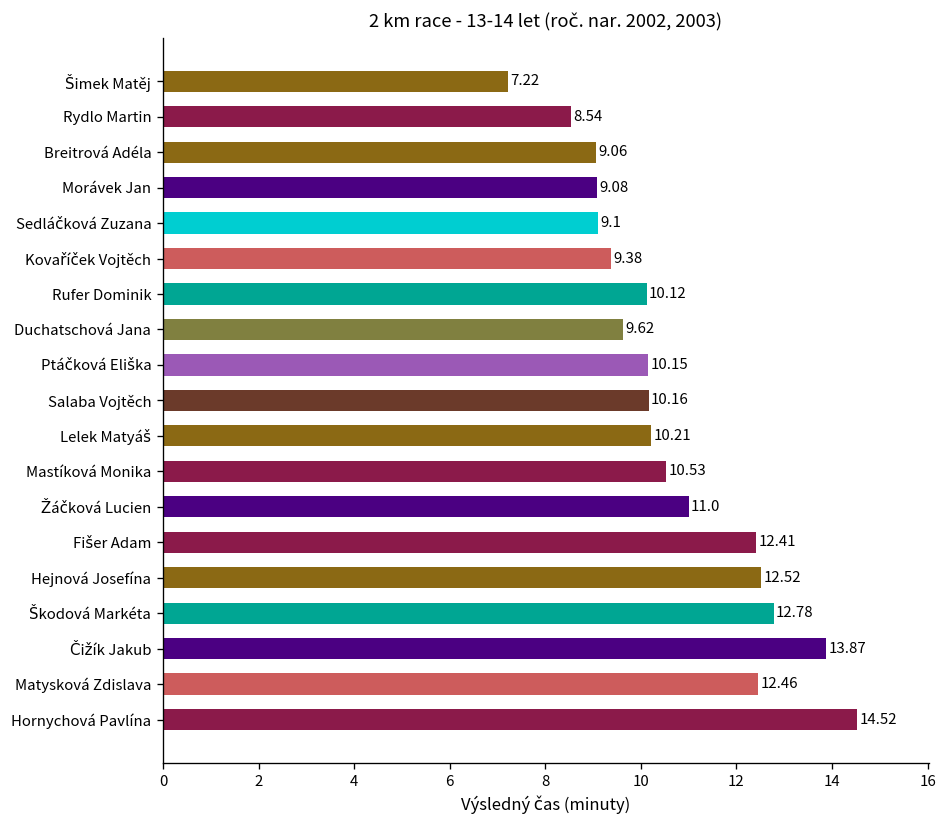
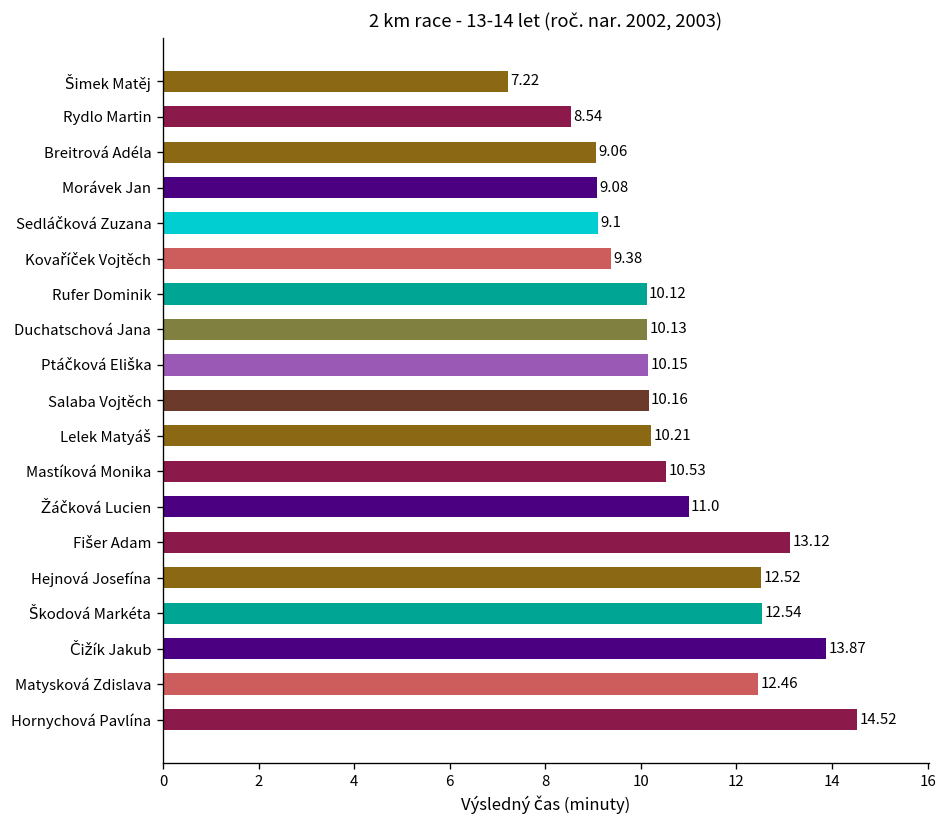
  {
    "Šimek Matěj": 7.22,
    "Rydlo Martin": 8.54,
    "Breitrová Adéla": 9.06,
    "Morávek Jan": 9.08,
    "Sedláčková Zuzana": 9.1,
    "Kovaříček Vojtěch": 9.38,
    "Rufer Dominik": 10.12,
-   "Duchatschová Jana": 9.62,
+   "Duchatschová Jana": 10.13,
    "Ptáčková Eliška": 10.15,
    "Salaba Vojtěch": 10.16,
    "Lelek Matyáš": 10.21,
    "Mastíková Monika": 10.53,
    "Žáčková Lucien": 11.0,
-   "Fišer Adam": 12.41,
+   "Fišer Adam": 13.12,
    "Hejnová Josefína": 12.52,
-   "Škodová Markéta": 12.78,
+   "Škodová Markéta": 12.54,
    "Čižík Jakub": 13.87,
    "Matysková Zdislava": 12.46,
    "Hornychová Pavlína": 14.52
  }
